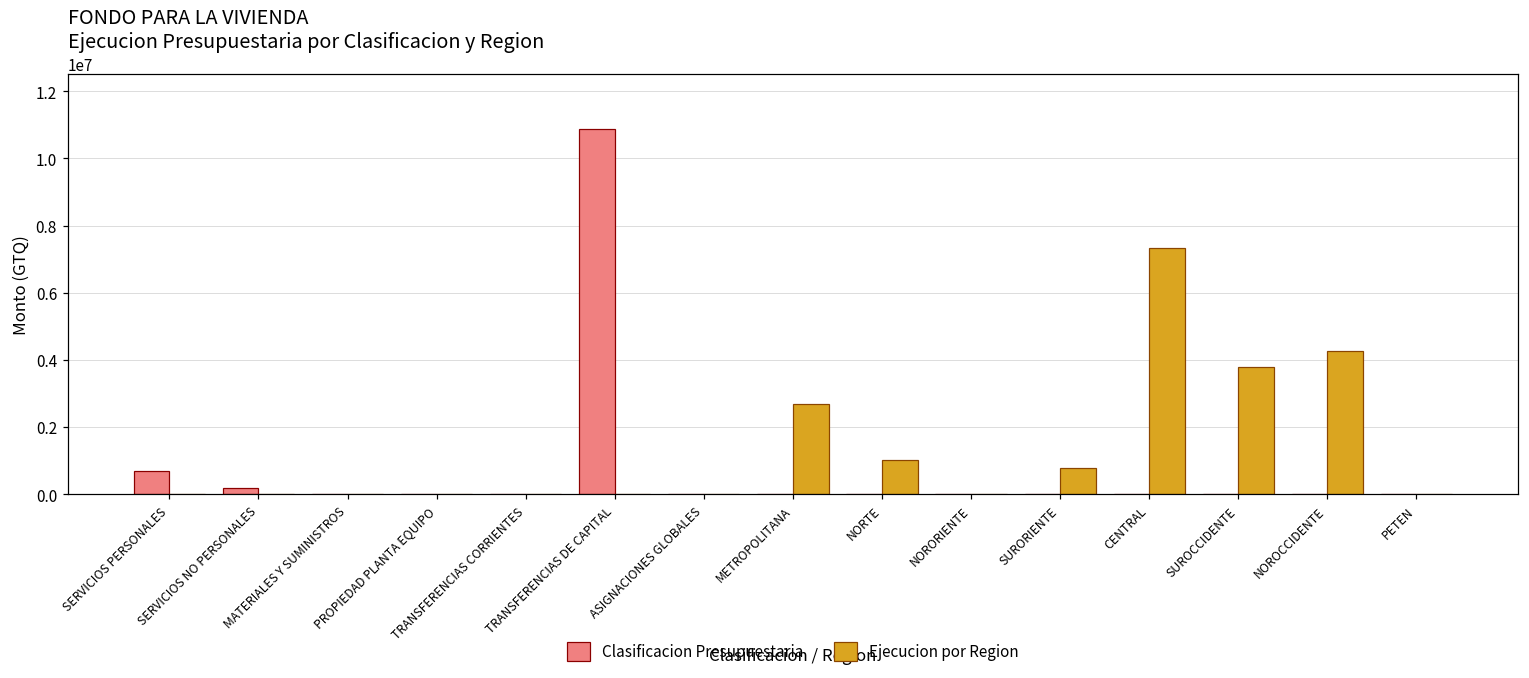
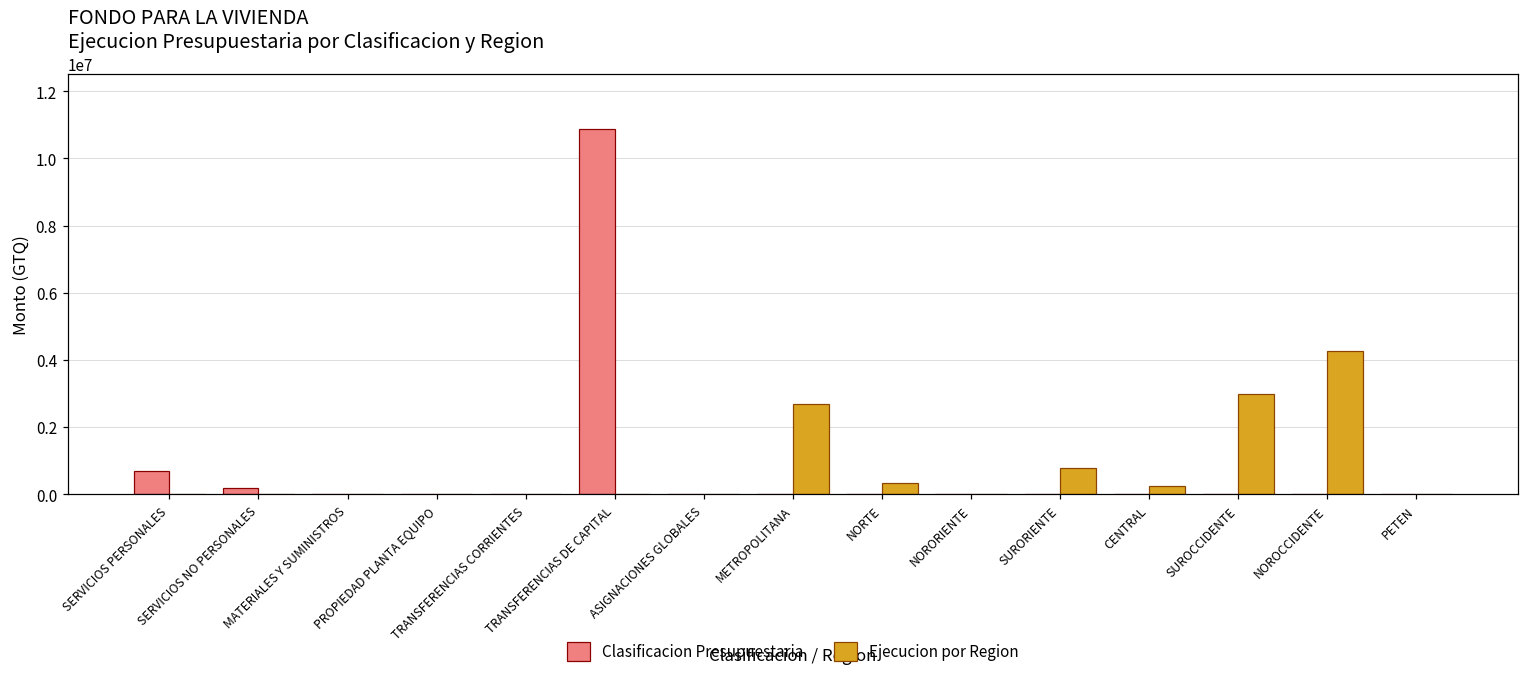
  {
    "Clasificacion Presupuestaria": {
      "SERVICIOS PERSONALES": 700000,
      "SERVICIOS NO PERSONALES": 200000,
      "MATERIALES Y SUMINISTROS": 0,
      "PROPIEDAD PLANTA EQUIPO": 0,
      "TRANSFERENCIAS CORRIENTES": 0,
      "TRANSFERENCIAS DE CAPITAL": 10900000,
      "ASIGNACIONES GLOBALES": 0,
      "METROPOLITANA": 0,
      "NORTE": 0,
      "NORORIENTE": 0,
      "SURORIENTE": 0,
      "CENTRAL": 0,
      "SUROCCIDENTE": 0,
      "NOROCCIDENTE": 0,
      "PETEN": 0
    },
    "Ejecucion por Region": {
      "SERVICIOS PERSONALES": 0,
      "SERVICIOS NO PERSONALES": 0,
      "MATERIALES Y SUMINISTROS": 0,
      "PROPIEDAD PLANTA EQUIPO": 0,
      "TRANSFERENCIAS CORRIENTES": 0,
      "TRANSFERENCIAS DE CAPITAL": 0,
      "ASIGNACIONES GLOBALES": 0,
      "METROPOLITANA": 2700000,
-     "NORTE": 1000000,
+     "NORTE": 300000,
      "NORORIENTE": 0,
      "SURORIENTE": 800000,
-     "CENTRAL": 7300000,
-     "SUROCCIDENTE": 3800000,
+     "CENTRAL": 300000,
+     "SUROCCIDENTE": 3000000,
      "NOROCCIDENTE": 4300000,
      "PETEN": 0
    }
  }
